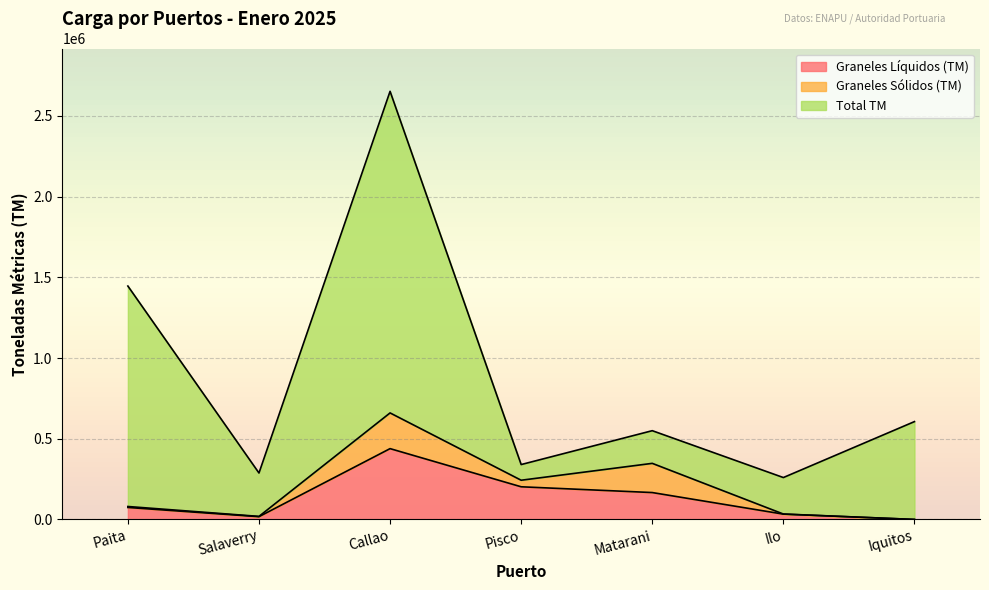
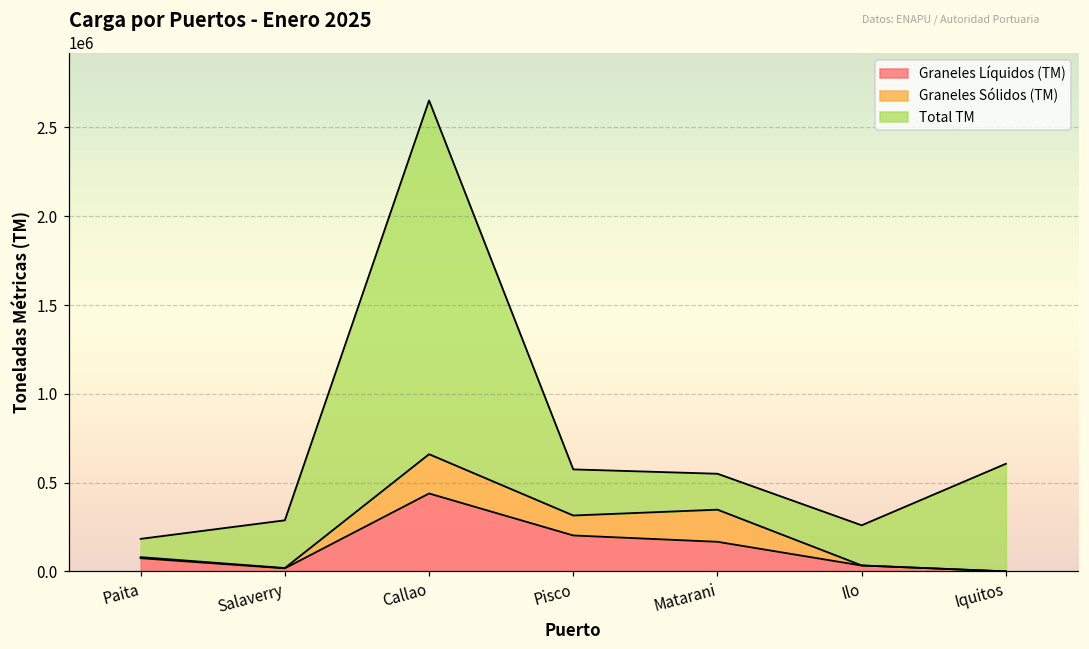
  {
    "Graneles Líquidos (TM)": {
      "Callao": 440000,
      "Pisco": 200000,
      "Matarani": 170000
    },
    "Graneles Sólidos (TM)": {
      "Callao": 220000,
-     "Pisco": 40000,
+     "Pisco": 110000,
      "Matarani": 180000
    },
    "Total TM": {
-     "Paita": 1370000,
+     "Paita": 100000,
      "Salaverry": 270000,
      "Callao": 1990000,
-     "Pisco": 100000,
+     "Pisco": 260000,
      "Matarani": 200000,
      "Ilo": 230000,
      "Iquitos": 610000
    }
  }
